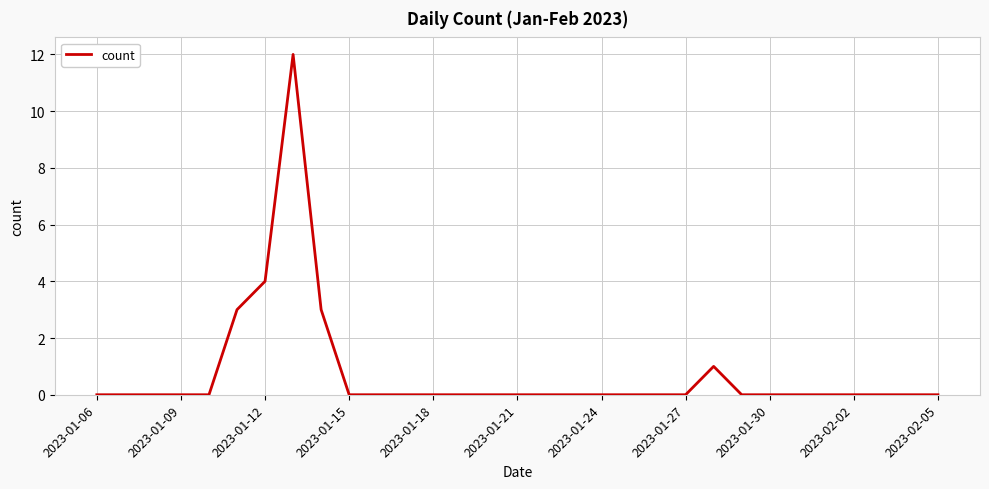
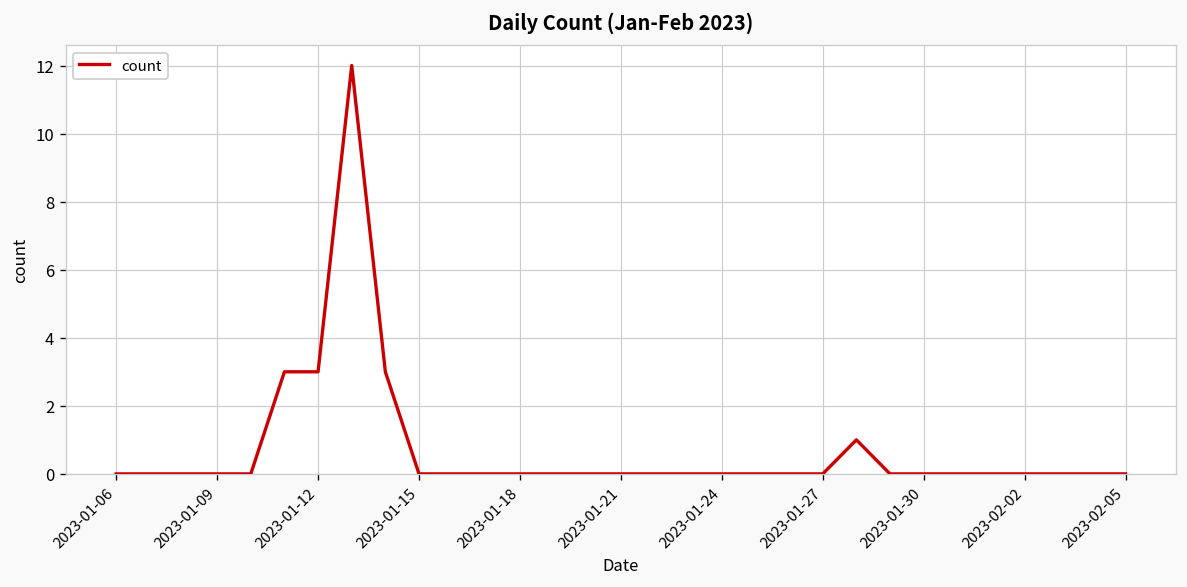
  {
    "2023-01-06": 0,
    "2023-01-09": 0,
-   "2023-01-12": 4,
+   "2023-01-12": 3,
    "2023-01-15": 0,
    "2023-01-18": 0,
    "2023-01-21": 0,
    "2023-01-24": 0,
    "2023-01-27": 0,
    "2023-01-30": 0,
    "2023-02-02": 0,
    "2023-02-05": 0
  }
